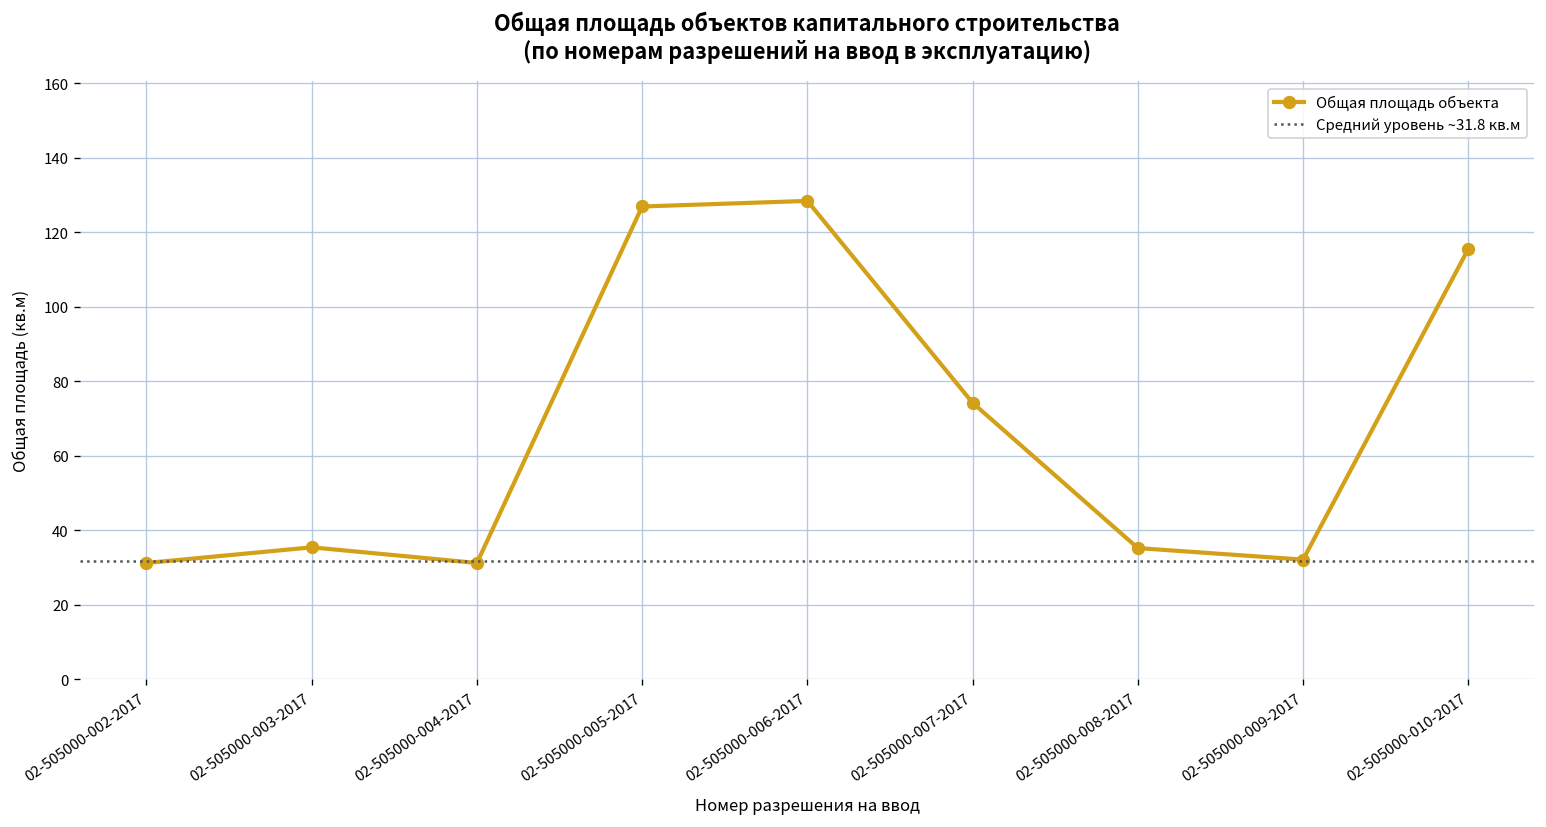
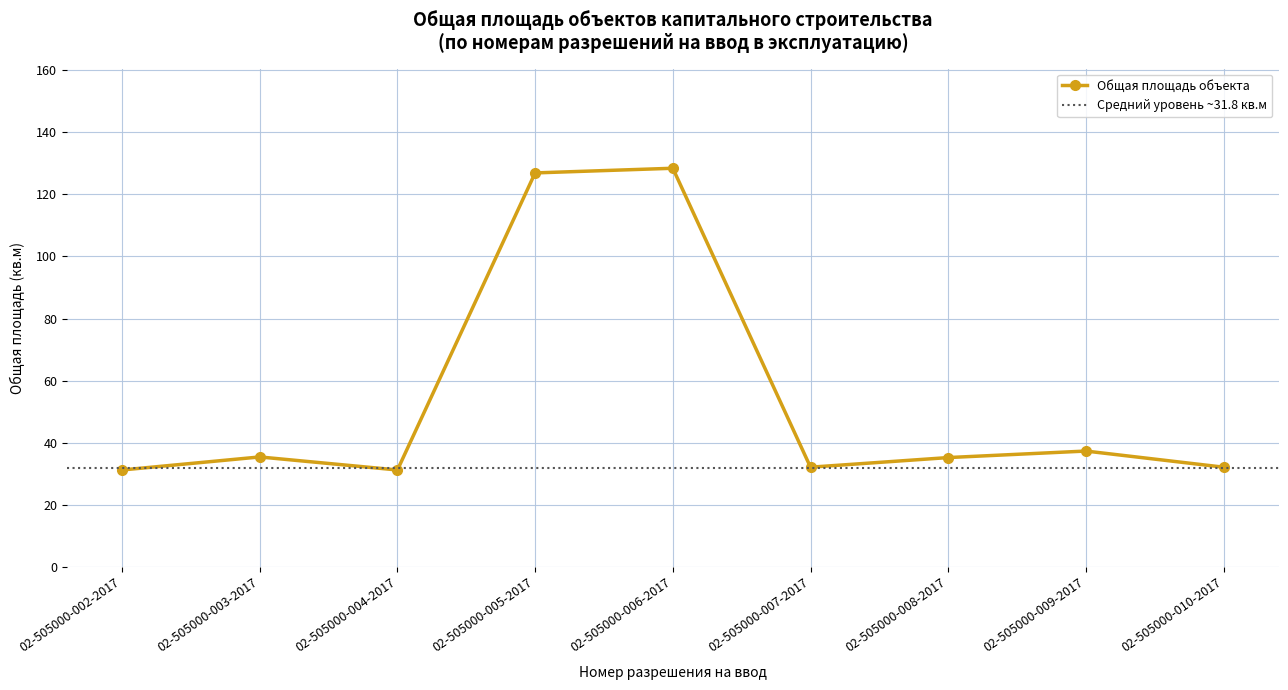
  {
    "02-505000-002-2017": 31,
    "02-505000-003-2017": 35,
    "02-505000-004-2017": 31,
    "02-505000-005-2017": 127,
    "02-505000-006-2017": 128,
-   "02-505000-007-2017": 74,
+   "02-505000-007-2017": 32,
    "02-505000-008-2017": 35,
-   "02-505000-009-2017": 32,
-   "02-505000-010-2017": 116
+   "02-505000-009-2017": 37,
+   "02-505000-010-2017": 32
  }
